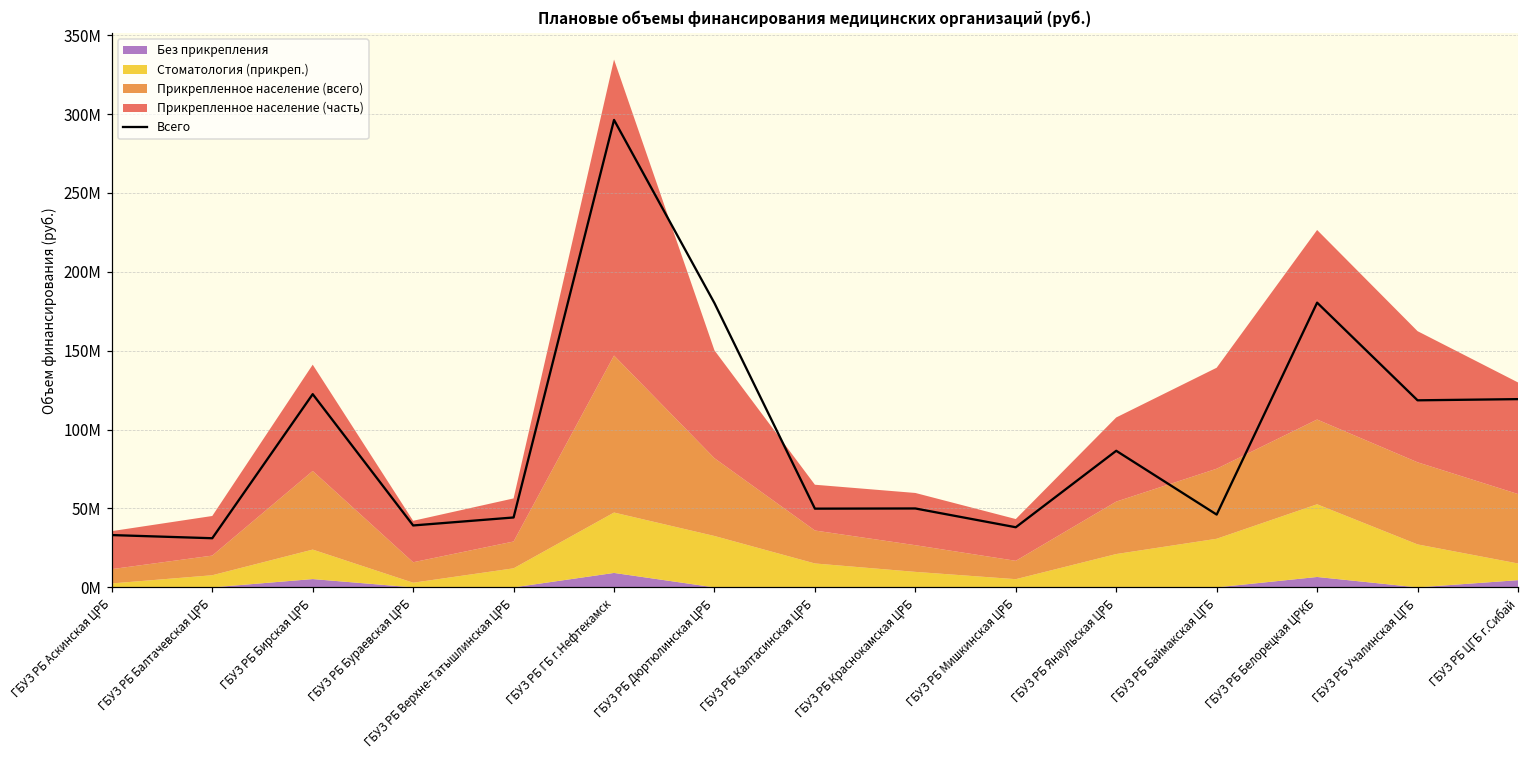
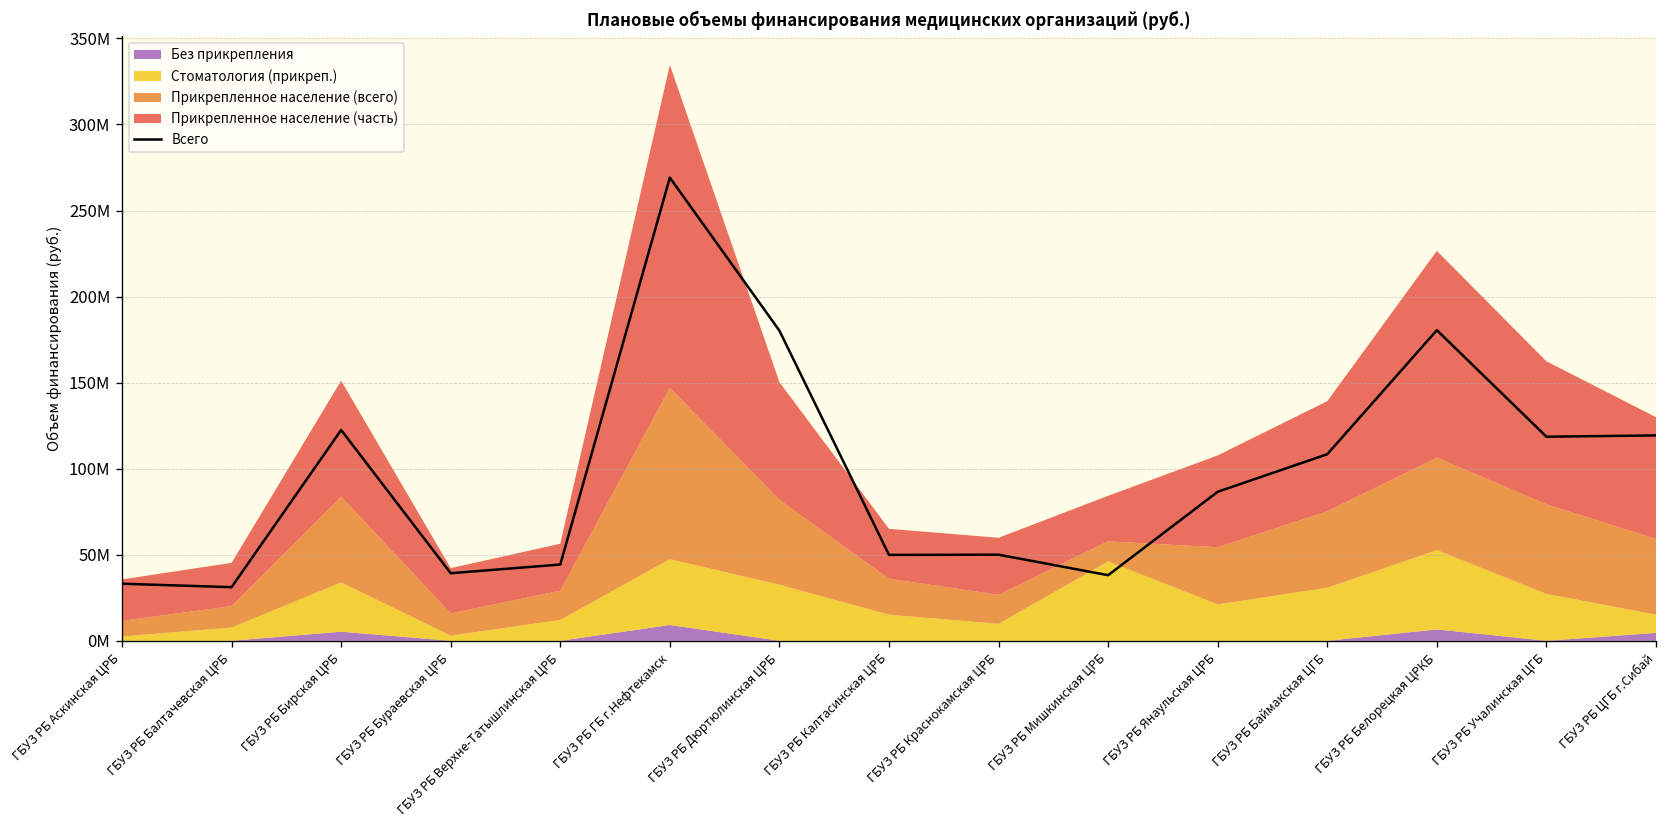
  {
    "Всего": {
      "ГБУЗ РБ Аскинская ЦРБ": 33000000,
      "ГБУЗ РБ Балтачевская ЦРБ": 31000000,
      "ГБУЗ РБ Бирская ЦРБ": 122000000,
      "ГБУЗ РБ Бураевская ЦРБ": 39000000,
      "ГБУЗ РБ Верхне-Татышлинская ЦРБ": 44000000,
-     "ГБУЗ РБ ГБ г.Нефтекамск": 296000000,
+     "ГБУЗ РБ ГБ г.Нефтекамск": 269000000,
      "ГБУЗ РБ Дюртюлинская ЦРБ": 180000000,
      "ГБУЗ РБ Калтасинская ЦРБ": 50000000,
      "ГБУЗ РБ Краснокамская ЦРБ": 50000000,
      "ГБУЗ РБ Мишкинская ЦРБ": 38000000,
      "ГБУЗ РБ Янаульская ЦРБ": 87000000,
-     "ГБУЗ РБ Баймакская ЦГБ": 46000000,
+     "ГБУЗ РБ Баймакская ЦГБ": 108000000,
      "ГБУЗ РБ Белорецкая ЦРКБ": 180000000,
      "ГБУЗ РБ Учалинская ЦГБ": 119000000,
      "ГБУЗ РБ ЦГБ г.Сибай": 119000000
    },
    "Без прикрепления": {
      "ГБУЗ РБ Аскинская ЦРБ": 0,
      "ГБУЗ РБ Балтачевская ЦРБ": 0,
      "ГБУЗ РБ Бирская ЦРБ": 5000000,
      "ГБУЗ РБ Бураевская ЦРБ": 0,
      "ГБУЗ РБ Верхне-Татышлинская ЦРБ": 0,
      "ГБУЗ РБ ГБ г.Нефтекамск": 9000000,
      "ГБУЗ РБ Дюртюлинская ЦРБ": 0,
      "ГБУЗ РБ Калтасинская ЦРБ": 0,
      "ГБУЗ РБ Краснокамская ЦРБ": 0,
      "ГБУЗ РБ Мишкинская ЦРБ": 0,
      "ГБУЗ РБ Янаульская ЦРБ": 0,
      "ГБУЗ РБ Баймакская ЦГБ": 0,
      "ГБУЗ РБ Белорецкая ЦРКБ": 7000000,
      "ГБУЗ РБ Учалинская ЦГБ": 0,
      "ГБУЗ РБ ЦГБ г.Сибай": 5000000
    },
    "Стоматология (прикреп.)": {
      "ГБУЗ РБ Аскинская ЦРБ": 3000000,
      "ГБУЗ РБ Балтачевская ЦРБ": 8000000,
-     "ГБУЗ РБ Бирская ЦРБ": 19000000,
+     "ГБУЗ РБ Бирская ЦРБ": 29000000,
      "ГБУЗ РБ Бураевская ЦРБ": 3000000,
      "ГБУЗ РБ Верхне-Татышлинская ЦРБ": 12000000,
      "ГБУЗ РБ ГБ г.Нефтекамск": 38000000,
      "ГБУЗ РБ Дюртюлинская ЦРБ": 33000000,
      "ГБУЗ РБ Калтасинская ЦРБ": 15000000,
      "ГБУЗ РБ Краснокамская ЦРБ": 10000000,
-     "ГБУЗ РБ Мишкинская ЦРБ": 5000000,
+     "ГБУЗ РБ Мишкинская ЦРБ": 46000000,
      "ГБУЗ РБ Янаульская ЦРБ": 21000000,
      "ГБУЗ РБ Баймакская ЦГБ": 31000000,
      "ГБУЗ РБ Белорецкая ЦРКБ": 46000000,
      "ГБУЗ РБ Учалинская ЦГБ": 27000000,
      "ГБУЗ РБ ЦГБ г.Сибай": 11000000
    }
  }
